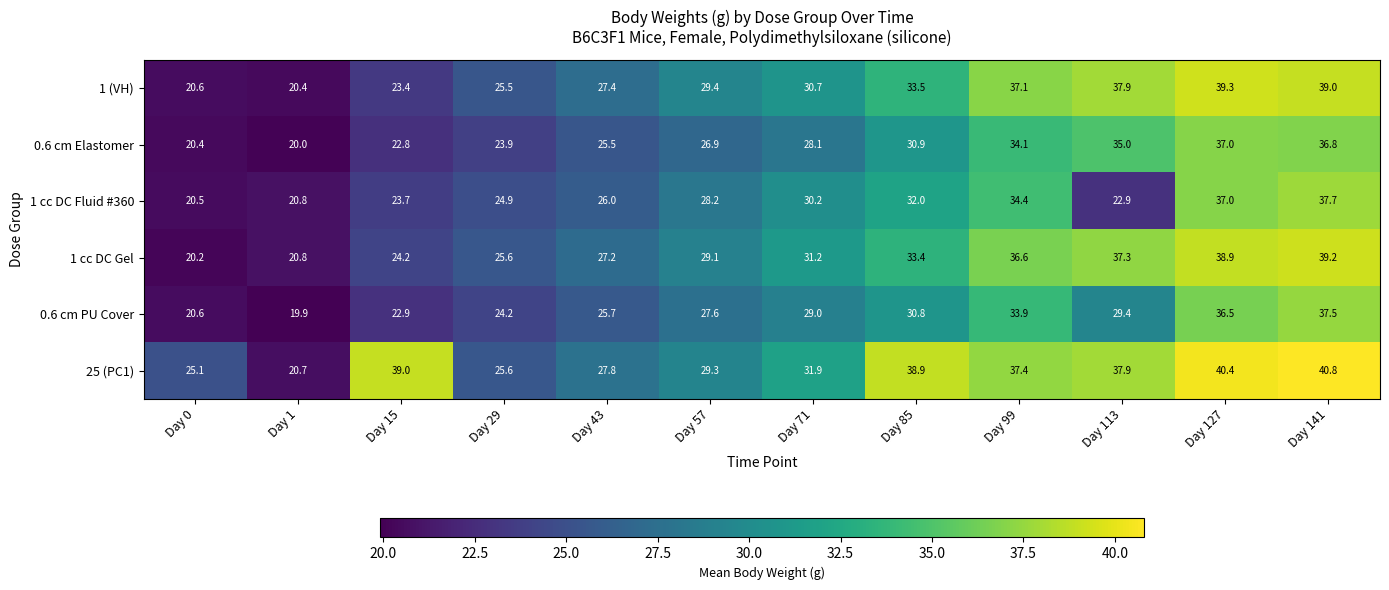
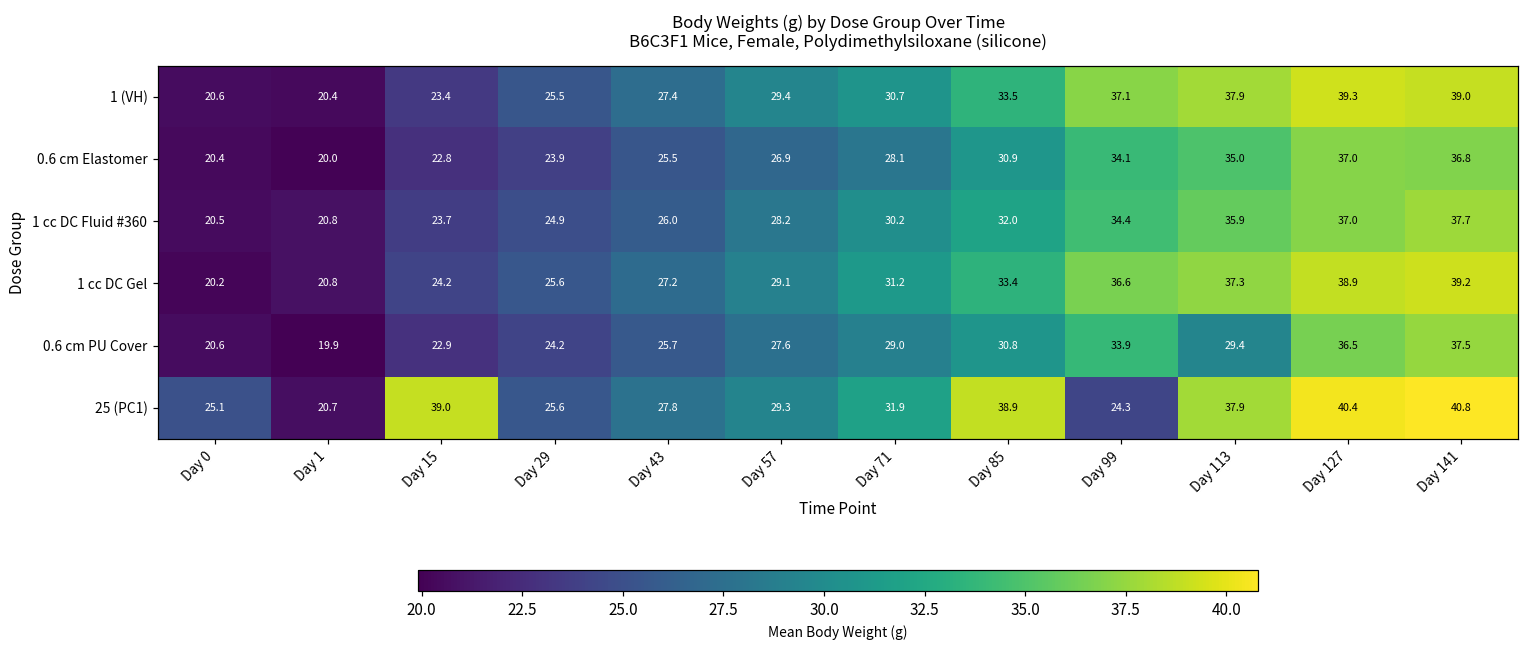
  {
    "1 (VH)": {
      "Day 0": 20.6,
      "Day 1": 20.4,
      "Day 15": 23.4,
      "Day 29": 25.5,
      "Day 43": 27.4,
      "Day 57": 29.4,
      "Day 71": 30.7,
      "Day 85": 33.5,
      "Day 99": 37.1,
      "Day 113": 37.9,
      "Day 127": 39.3,
      "Day 141": 39.0
    },
    "0.6 cm Elastomer": {
      "Day 0": 20.4,
      "Day 1": 20.0,
      "Day 15": 22.8,
      "Day 29": 23.9,
      "Day 43": 25.5,
      "Day 57": 26.9,
      "Day 71": 28.1,
      "Day 85": 30.9,
      "Day 99": 34.1,
      "Day 113": 35.0,
      "Day 127": 37.0,
      "Day 141": 36.8
    },
    "1 cc DC Fluid #360": {
      "Day 0": 20.5,
      "Day 1": 20.8,
      "Day 15": 23.7,
      "Day 29": 24.9,
      "Day 43": 26.0,
      "Day 57": 28.2,
      "Day 71": 30.2,
      "Day 85": 32.0,
      "Day 99": 34.4,
-     "Day 113": 22.9,
+     "Day 113": 35.9,
      "Day 127": 37.0,
      "Day 141": 37.7
    },
    "1 cc DC Gel": {
      "Day 0": 20.2,
      "Day 1": 20.8,
      "Day 15": 24.2,
      "Day 29": 25.6,
      "Day 43": 27.2,
      "Day 57": 29.1,
      "Day 71": 31.2,
      "Day 85": 33.4,
      "Day 99": 36.6,
      "Day 113": 37.3,
      "Day 127": 38.9,
      "Day 141": 39.2
    },
    "0.6 cm PU Cover": {
      "Day 0": 20.6,
      "Day 1": 19.9,
      "Day 15": 22.9,
      "Day 29": 24.2,
      "Day 43": 25.7,
      "Day 57": 27.6,
      "Day 71": 29.0,
      "Day 85": 30.8,
      "Day 99": 33.9,
      "Day 113": 29.4,
      "Day 127": 36.5,
      "Day 141": 37.5
    },
    "25 (PC1)": {
      "Day 0": 25.1,
      "Day 1": 20.7,
      "Day 15": 39.0,
      "Day 29": 25.6,
      "Day 43": 27.8,
      "Day 57": 29.3,
      "Day 71": 31.9,
      "Day 85": 38.9,
-     "Day 99": 37.4,
+     "Day 99": 24.3,
      "Day 113": 37.9,
      "Day 127": 40.4,
      "Day 141": 40.8
    }
  }
